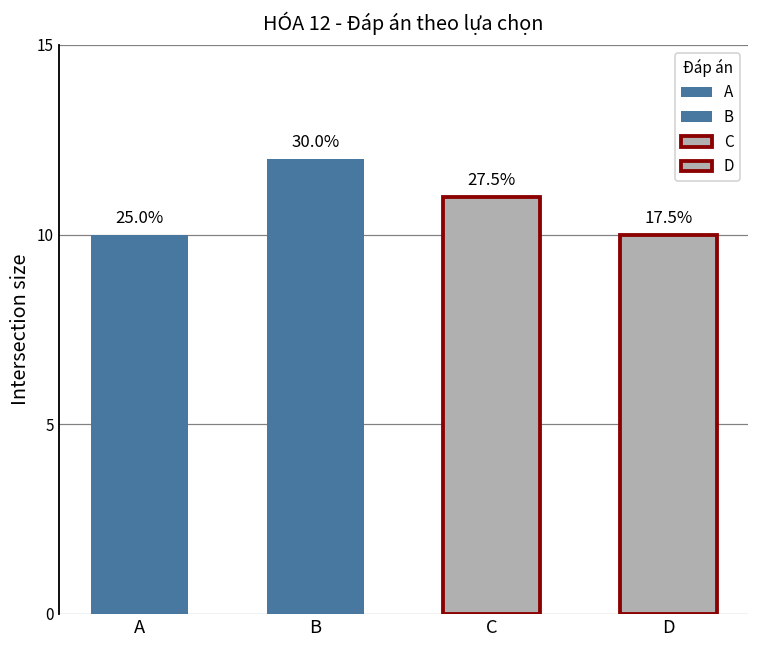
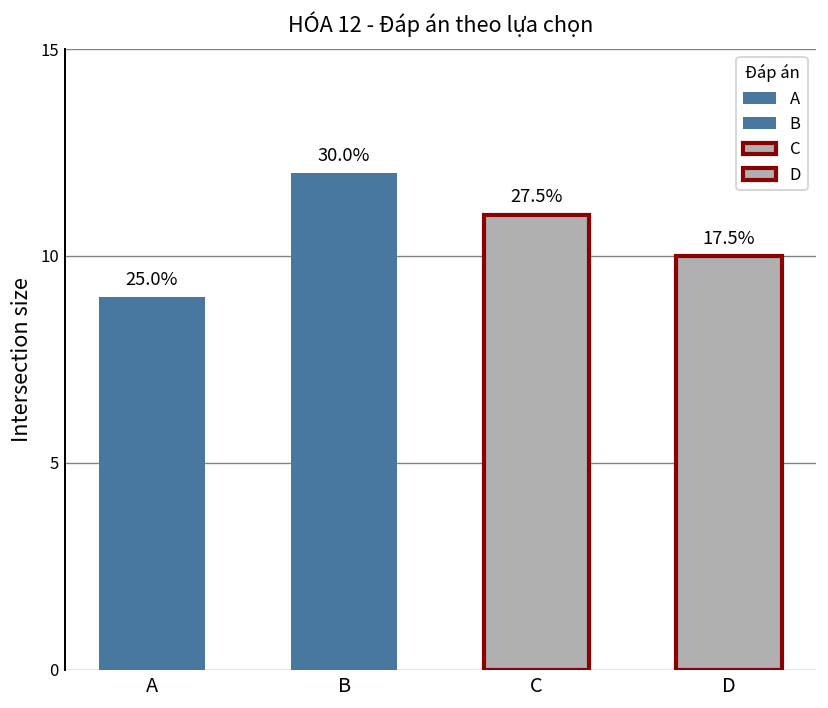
  {
-   "A": 10
+   "A": 9
  }
